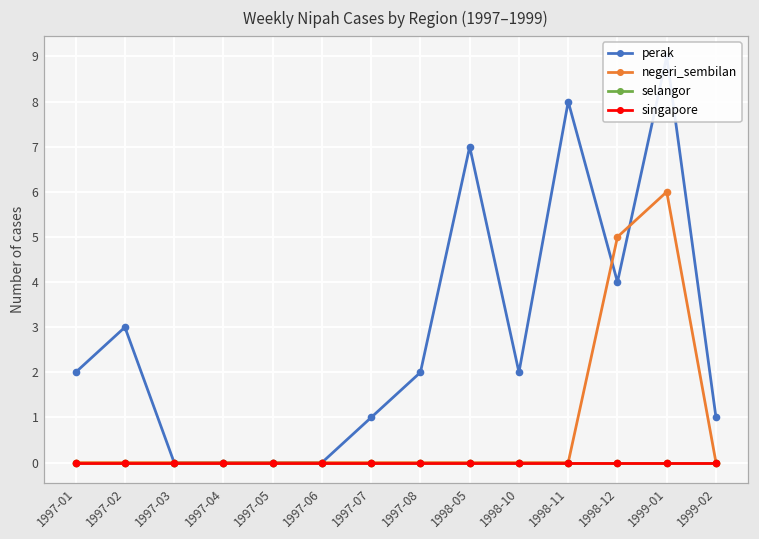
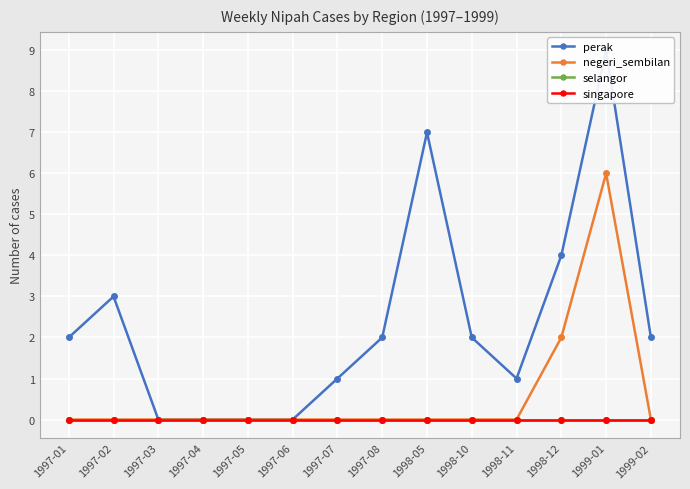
  {
    "perak": {
      "1997-01": 2,
      "1997-02": 3,
      "1997-07": 1,
      "1997-08": 2,
      "1998-05": 7,
      "1998-10": 2,
-     "1998-11": 8,
+     "1998-11": 1,
      "1998-12": 4,
-     "1999-02": 1
+     "1999-02": 2
    },
    "negeri_sembilan": {
-     "1998-12": 5,
+     "1998-12": 2,
      "1999-01": 6
    },
    "singapore": {
      "1998-12": 0,
      "1999-01": 0
    }
  }
